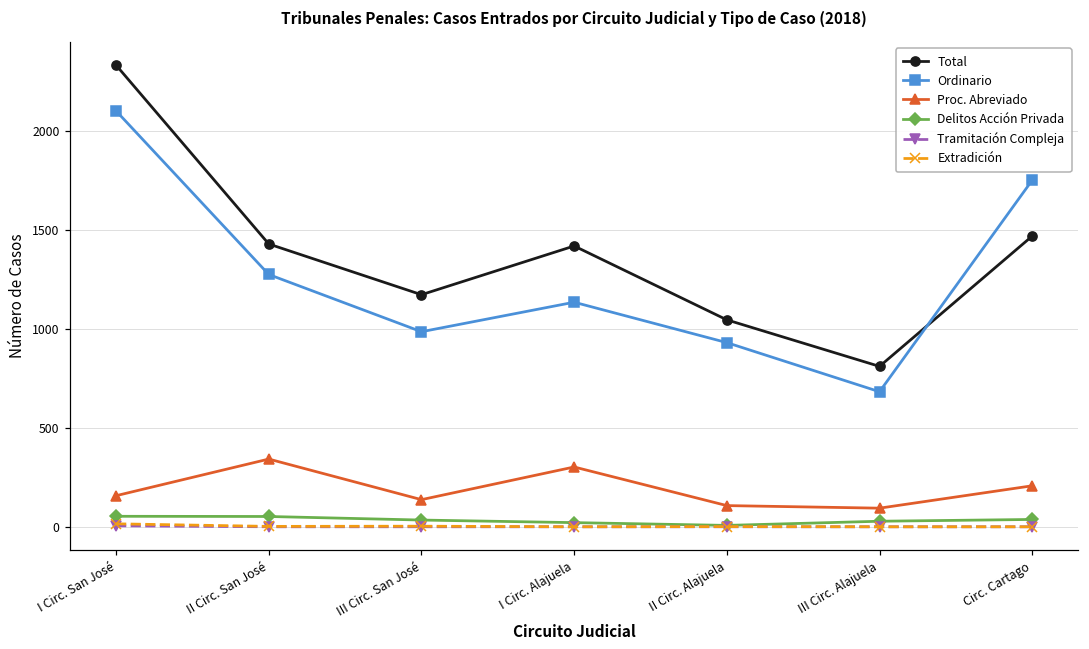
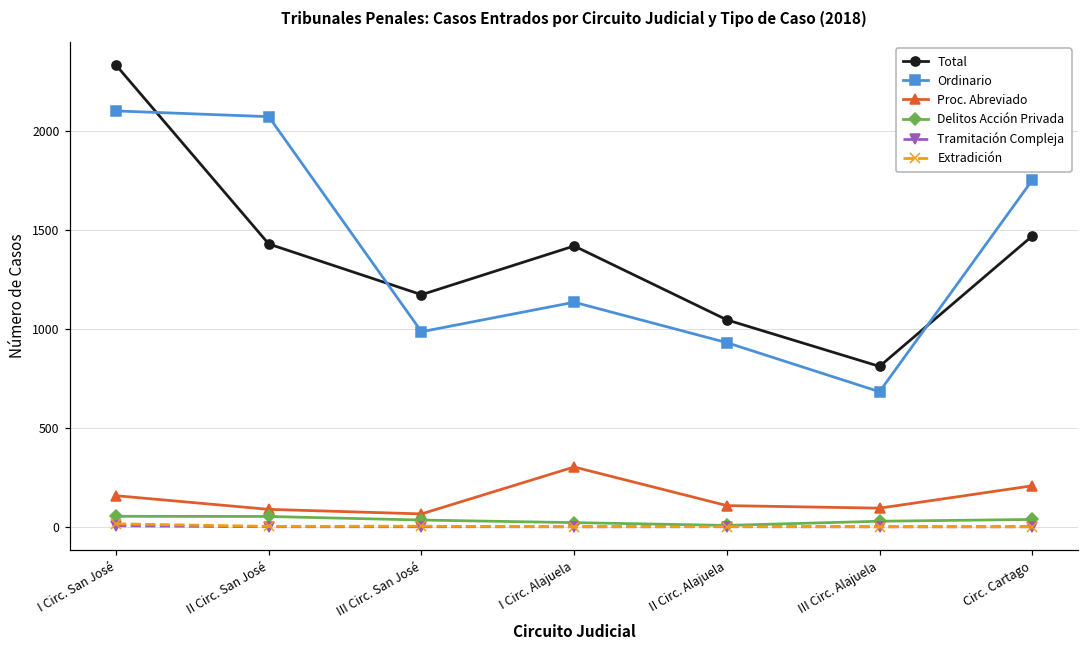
  {
    "Total": {
      "I Circ. San José": 2330,
      "II Circ. San José": 1430,
      "III Circ. San José": 1170,
      "I Circ. Alajuela": 1420,
      "II Circ. Alajuela": 1050,
      "III Circ. Alajuela": 810,
      "Circ. Cartago": 1470
    },
    "Ordinario": {
      "I Circ. San José": 2100,
-     "II Circ. San José": 1270,
+     "II Circ. San José": 2070,
      "III Circ. San José": 990,
      "I Circ. Alajuela": 1130,
      "II Circ. Alajuela": 930,
      "III Circ. Alajuela": 680,
      "Circ. Cartago": 1750
    },
    "Proc. Abreviado": {
      "I Circ. San José": 160,
-     "II Circ. San José": 340,
-     "III Circ. San José": 140,
+     "II Circ. San José": 90,
+     "III Circ. San José": 70,
      "I Circ. Alajuela": 300,
      "II Circ. Alajuela": 110,
      "III Circ. Alajuela": 90,
      "Circ. Cartago": 210
    },
    "Delitos Acción Privada": {
      "I Circ. San José": 50,
      "II Circ. San José": 50,
      "III Circ. San José": 30,
      "I Circ. Alajuela": 20,
      "III Circ. Alajuela": 30,
      "Circ. Cartago": 40
    }
  }
